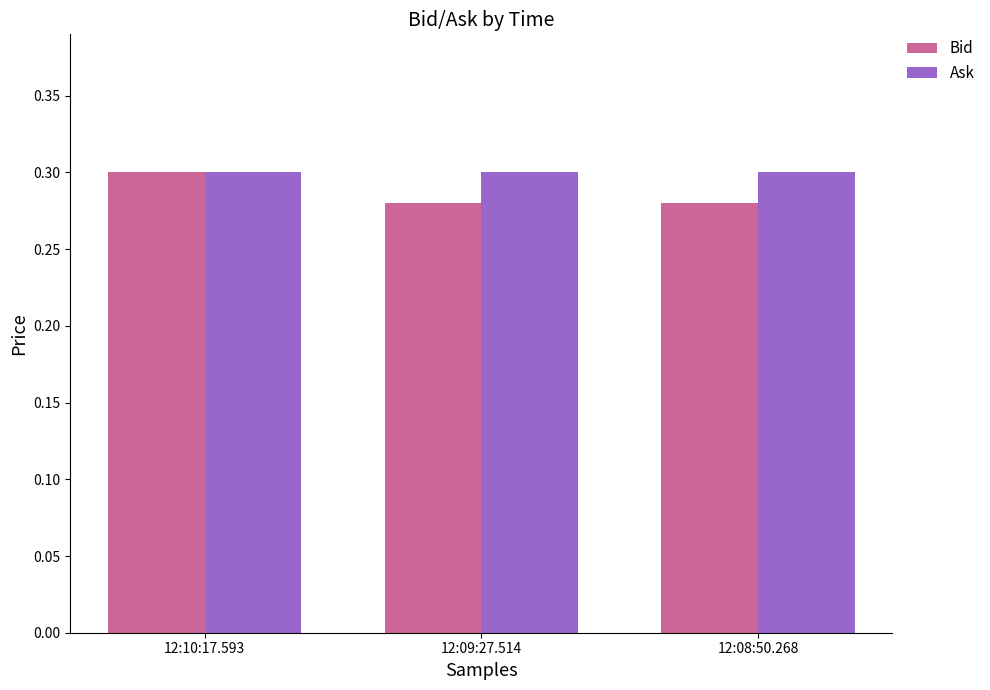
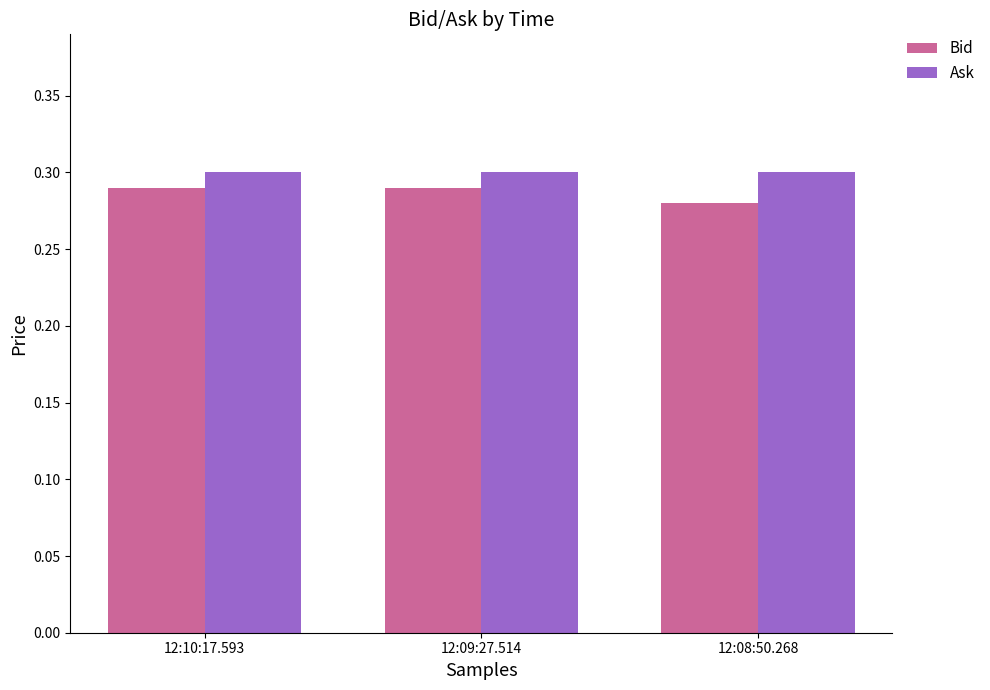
  {
    "Bid": {
-     "12:10:17.593": 0.30,
-     "12:09:27.514": 0.28,
+     "12:10:17.593": 0.29,
+     "12:09:27.514": 0.29,
      "12:08:50.268": 0.28
    },
    "Ask": {
      "12:10:17.593": 0.30,
      "12:09:27.514": 0.30,
      "12:08:50.268": 0.30
    }
  }
